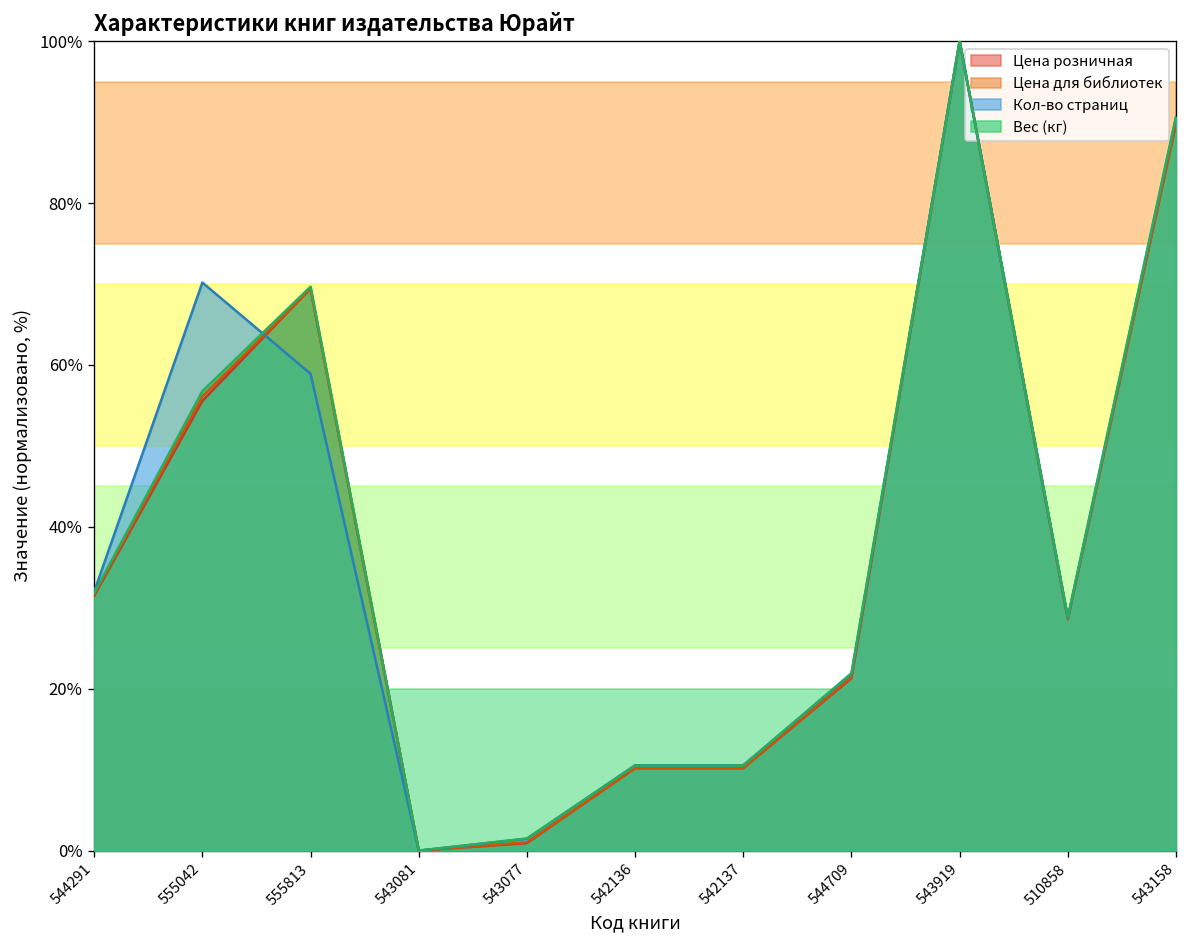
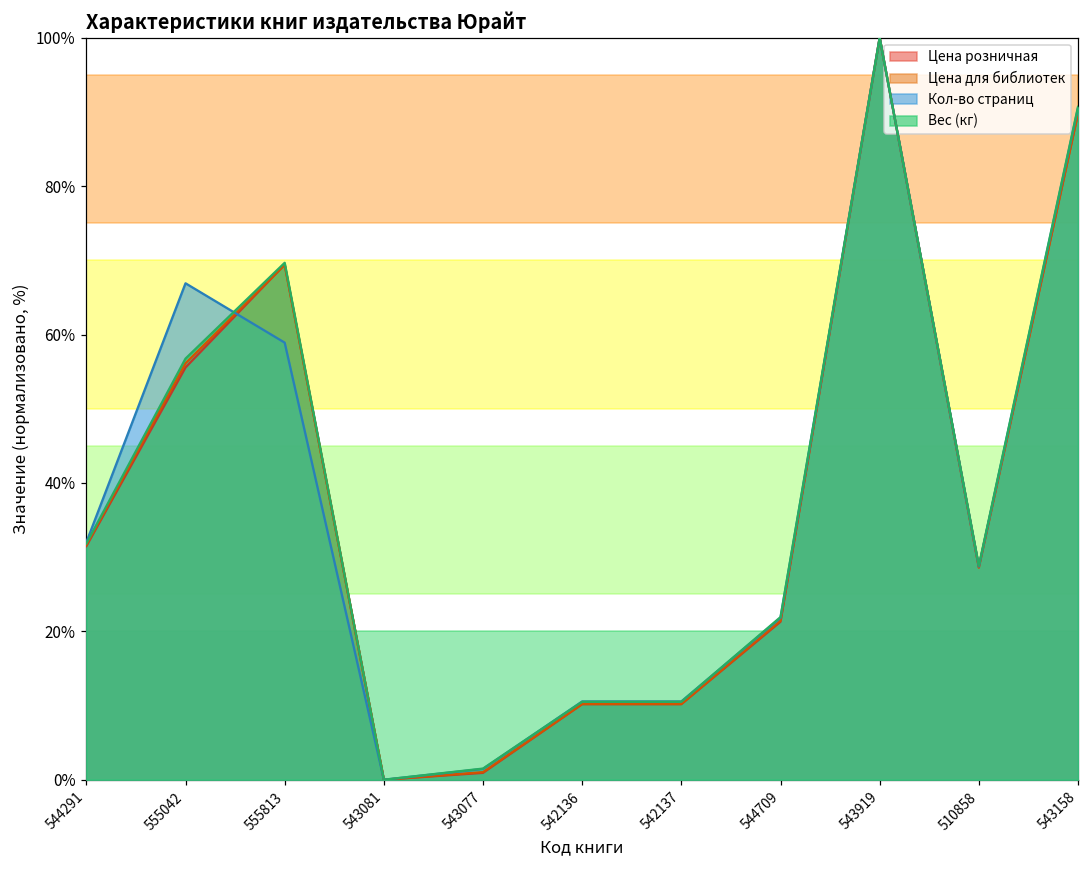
  {
    "Кол-во страниц": {
-     "555042": "70%",
+     "555042": "67%",
      "555813": "59%"
    },
    "Вес (кг)": {
      "555042": "57%"
    }
  }
